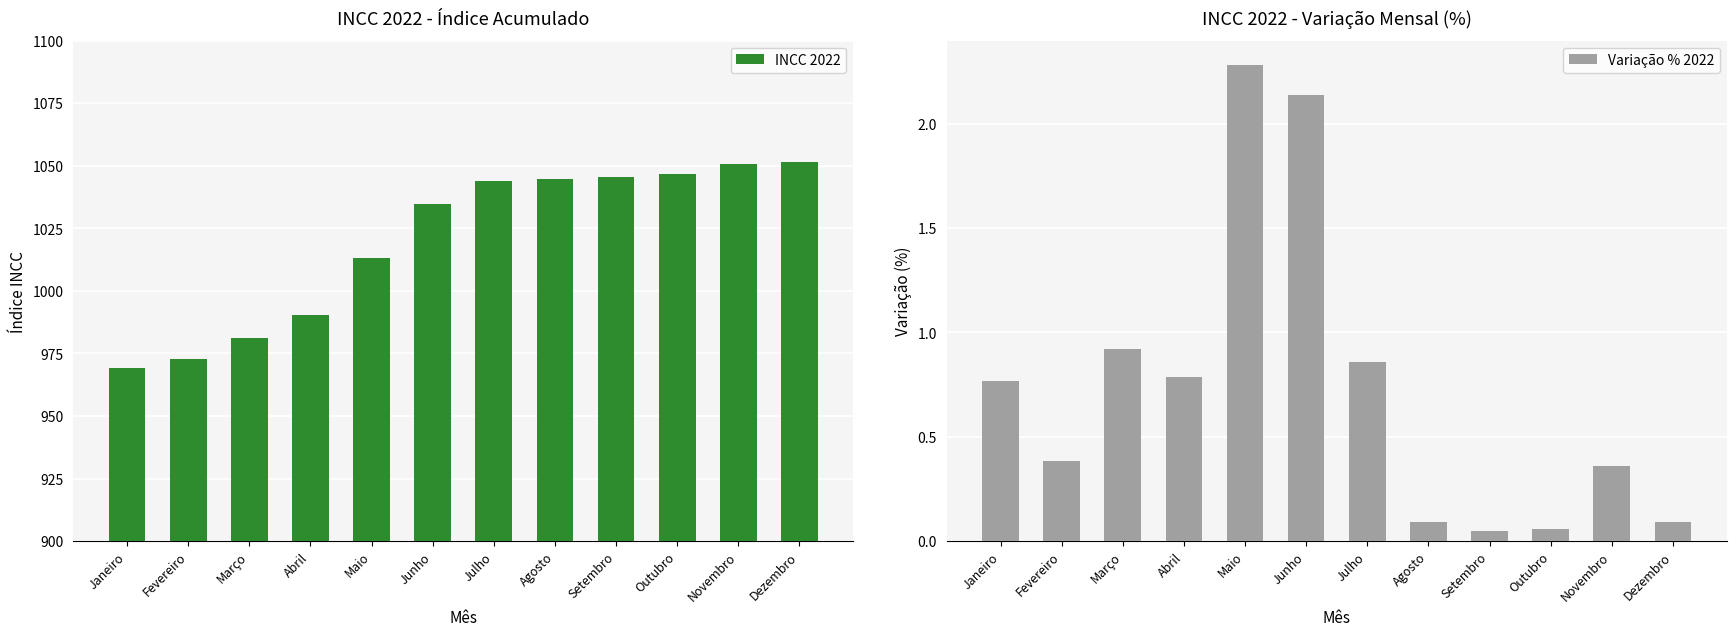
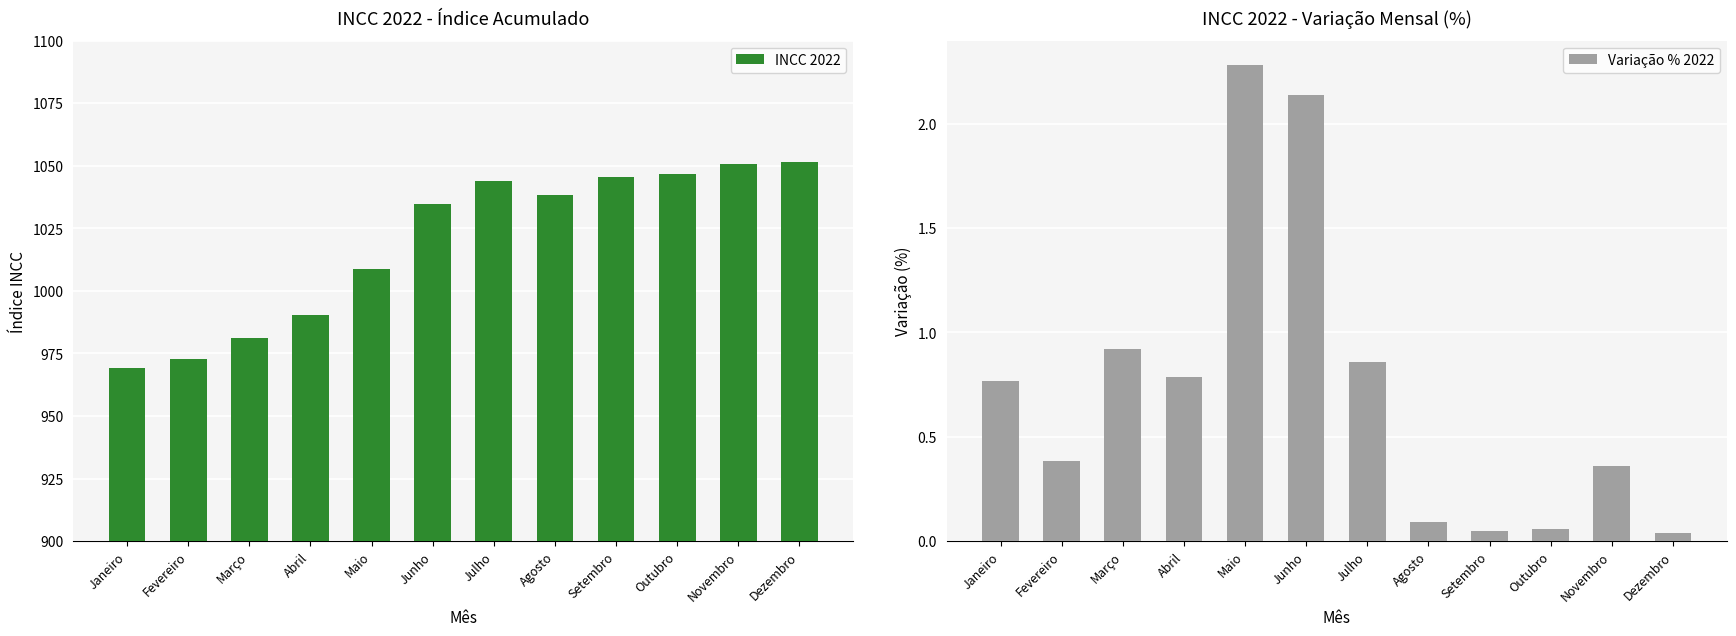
  {
    "INCC 2022 - Índice Acumulado": {
      "Janeiro": 969,
      "Fevereiro": 973,
      "Março": 981,
      "Abril": 991,
-     "Maio": 1013,
+     "Maio": 1009,
      "Junho": 1035,
      "Julho": 1044,
-     "Agosto": 1045,
+     "Agosto": 1038,
      "Setembro": 1046,
      "Outubro": 1047,
      "Novembro": 1051,
      "Dezembro": 1052
    },
    "INCC 2022 - Variação Mensal (%)": {
      "Janeiro": 0.77,
      "Fevereiro": 0.38,
      "Março": 0.92,
      "Abril": 0.79,
      "Maio": 2.28,
      "Junho": 2.14,
      "Julho": 0.86,
      "Agosto": 0.09,
      "Setembro": 0.05,
      "Outubro": 0.06,
      "Novembro": 0.36,
-     "Dezembro": 0.09
+     "Dezembro": 0.04
    }
  }
